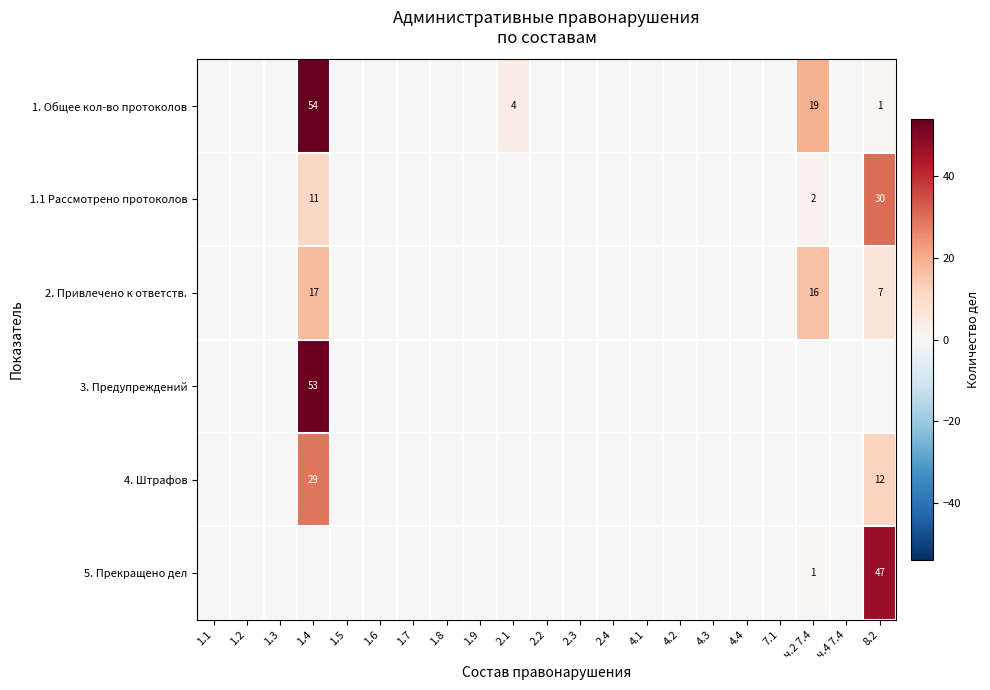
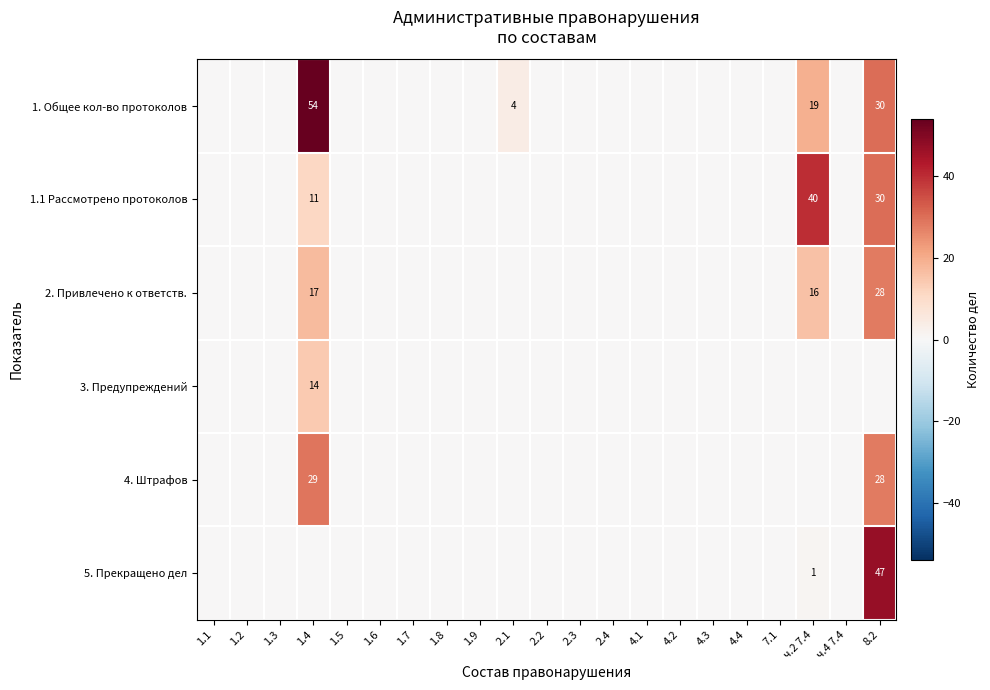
  {
    "1. Общее кол-во протоколов": {
      "1.4": 54,
      "2.1": 4,
      "ч.2 7.4": 19,
-     "8.2": 1
+     "8.2": 30
    },
    "1.1 Рассмотрено протоколов": {
      "1.4": 11,
-     "ч.2 7.4": 2,
+     "ч.2 7.4": 40,
      "8.2": 30
    },
    "2. Привлечено к ответств.": {
      "1.4": 17,
      "ч.2 7.4": 16,
-     "8.2": 7
+     "8.2": 28
    },
    "3. Предупреждений": {
-     "1.4": 53
+     "1.4": 14
    },
    "4. Штрафов": {
      "1.4": 29,
-     "8.2": 12
+     "8.2": 28
    },
    "5. Прекращено дел": {
      "ч.2 7.4": 1,
      "8.2": 47
    }
  }
